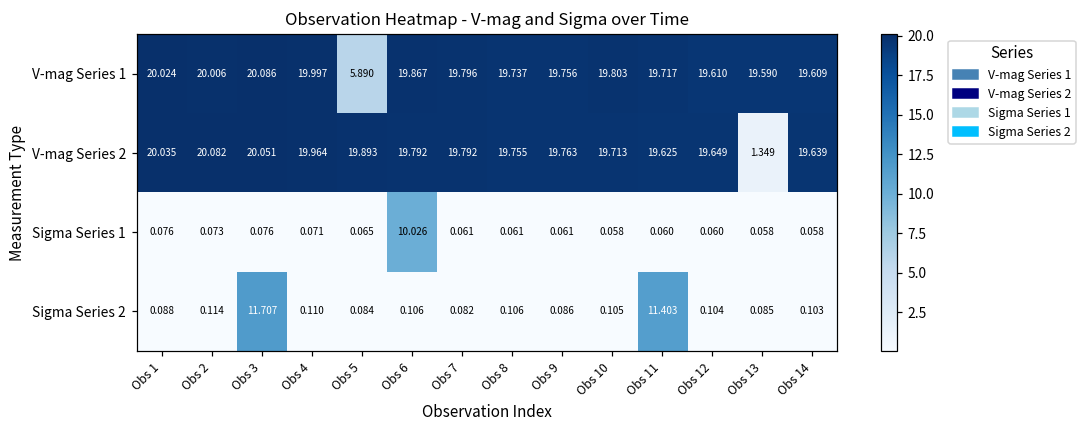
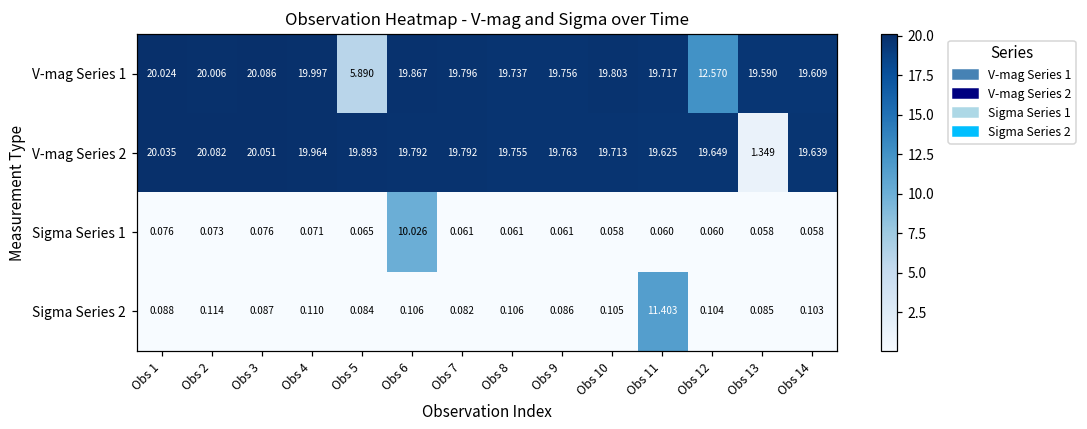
  {
    "V-mag Series 1": {
      "Obs 1": 20.024,
      "Obs 2": 20.006,
      "Obs 3": 20.086,
      "Obs 4": 19.997,
      "Obs 5": 5.890,
      "Obs 6": 19.867,
      "Obs 7": 19.796,
      "Obs 8": 19.737,
      "Obs 9": 19.756,
      "Obs 10": 19.803,
      "Obs 11": 19.717,
-     "Obs 12": 19.610,
+     "Obs 12": 12.570,
      "Obs 13": 19.590,
      "Obs 14": 19.609
    },
    "V-mag Series 2": {
      "Obs 1": 20.035,
      "Obs 2": 20.082,
      "Obs 3": 20.051,
      "Obs 4": 19.964,
      "Obs 5": 19.893,
      "Obs 6": 19.792,
      "Obs 7": 19.792,
      "Obs 8": 19.755,
      "Obs 9": 19.763,
      "Obs 10": 19.713,
      "Obs 11": 19.625,
      "Obs 12": 19.649,
      "Obs 13": 1.349,
      "Obs 14": 19.639
    },
    "Sigma Series 1": {
      "Obs 1": 0.076,
      "Obs 2": 0.073,
      "Obs 3": 0.076,
      "Obs 4": 0.071,
      "Obs 5": 0.065,
      "Obs 6": 10.026,
      "Obs 7": 0.061,
      "Obs 8": 0.061,
      "Obs 9": 0.061,
      "Obs 10": 0.058,
      "Obs 11": 0.060,
      "Obs 12": 0.060,
      "Obs 13": 0.058,
      "Obs 14": 0.058
    },
    "Sigma Series 2": {
      "Obs 1": 0.088,
      "Obs 2": 0.114,
-     "Obs 3": 11.707,
+     "Obs 3": 0.087,
      "Obs 4": 0.110,
      "Obs 5": 0.084,
      "Obs 6": 0.106,
      "Obs 7": 0.082,
      "Obs 8": 0.106,
      "Obs 9": 0.086,
      "Obs 10": 0.105,
      "Obs 11": 11.403,
      "Obs 12": 0.104,
      "Obs 13": 0.085,
      "Obs 14": 0.103
    }
  }
